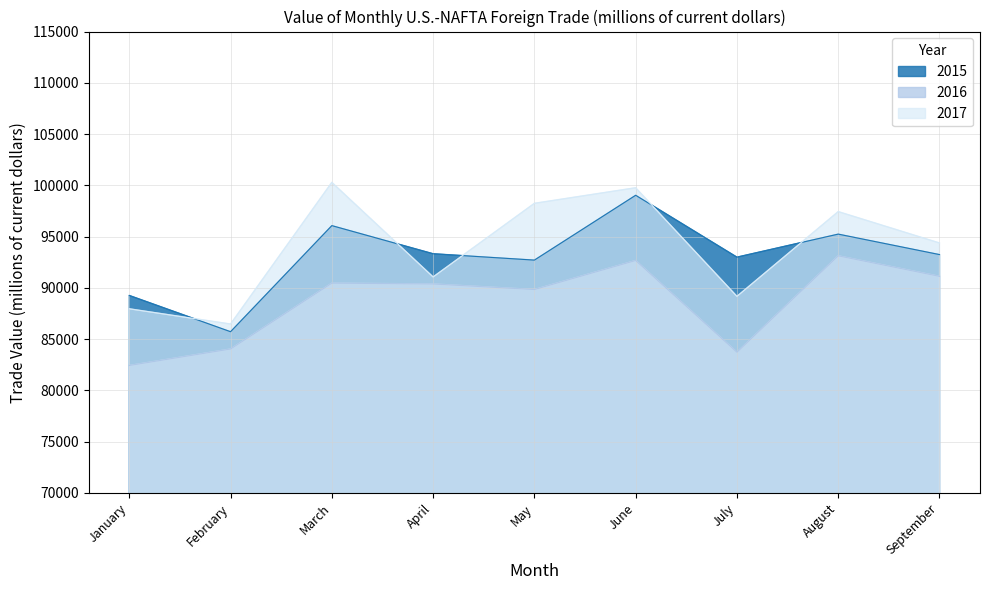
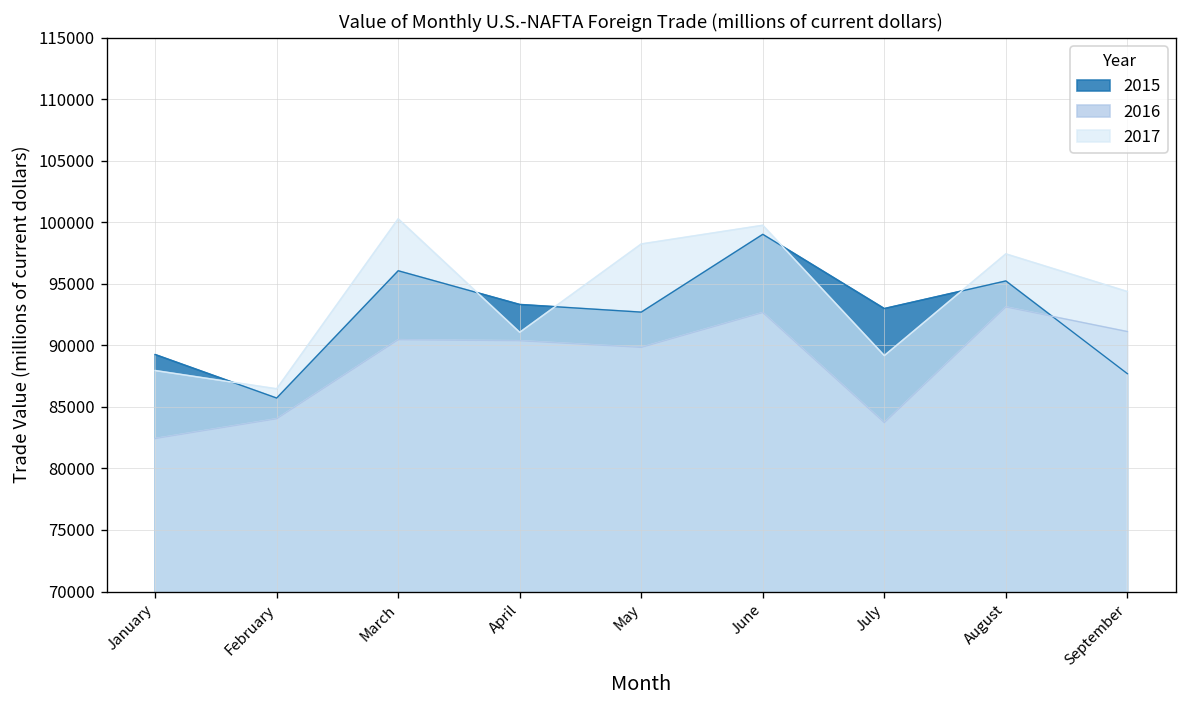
  {
    "2015": {
      "January": 89300,
      "February": 85700,
      "March": 96100,
      "April": 93300,
      "May": 92700,
      "June": 99000,
      "July": 93000,
      "August": 95200,
-     "September": 93200
+     "September": 87700
    }
  }
